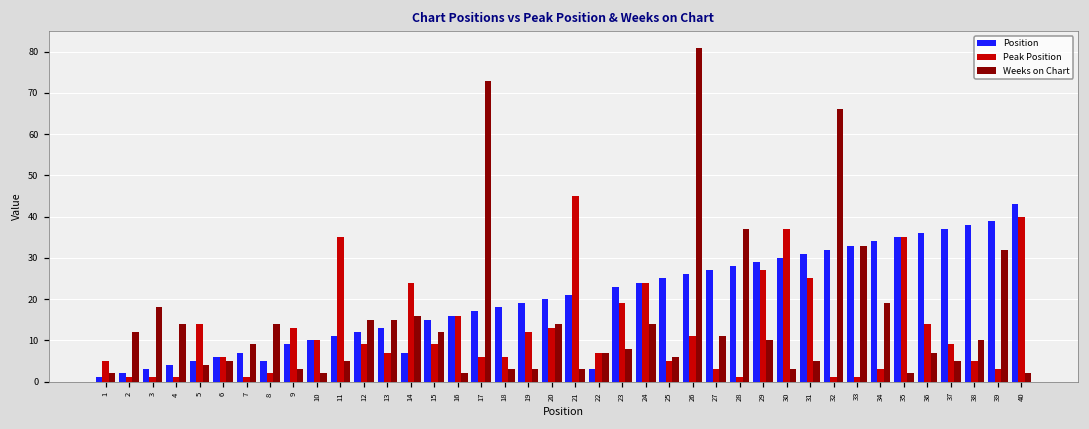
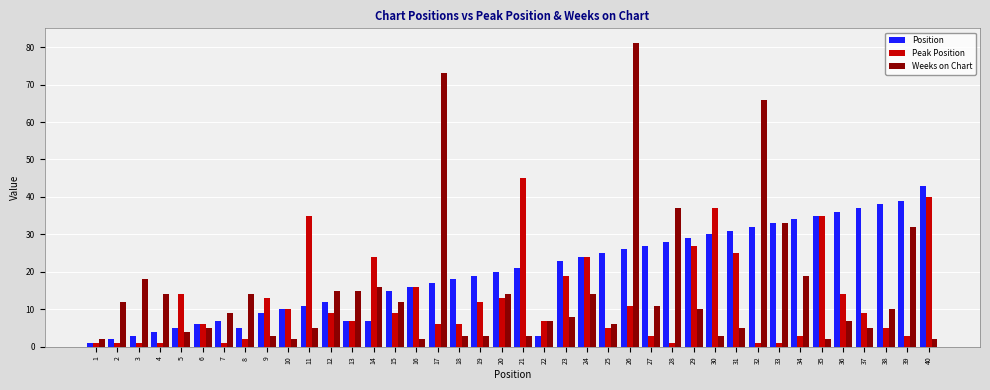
  {
    "Position": {
      "1": 1,
      "2": 2,
      "3": 3,
      "4": 4,
      "5": 5,
      "6": 6,
      "7": 7,
      "8": 5,
      "9": 9,
      "10": 10,
      "11": 11,
      "12": 12,
-     "13": 13,
+     "13": 7,
      "14": 7,
      "15": 15,
      "16": 16,
      "17": 17,
      "18": 18,
      "19": 19,
      "20": 20,
      "21": 21,
      "22": 3,
      "23": 23,
      "24": 24,
      "25": 25,
      "26": 26,
      "27": 27,
      "28": 28,
      "29": 29,
      "30": 30,
      "31": 31,
      "32": 32,
      "33": 33,
      "34": 34,
      "35": 35,
      "36": 36,
      "37": 37,
      "38": 38,
      "39": 39,
      "40": 43
    },
    "Peak Position": {
-     "1": 5,
+     "1": 1,
      "2": 1,
      "3": 1,
      "4": 1,
      "5": 14,
      "6": 6,
      "7": 1,
      "8": 2,
      "9": 13,
      "10": 10,
      "11": 35,
      "12": 9,
      "13": 7,
      "14": 24,
      "15": 9,
      "16": 16,
      "17": 6,
      "18": 6,
      "19": 12,
      "20": 13,
      "21": 45,
      "22": 7,
      "23": 19,
      "24": 24,
      "25": 5,
      "26": 11,
      "27": 3,
      "28": 1,
      "29": 27,
      "30": 37,
      "31": 25,
      "32": 1,
      "33": 1,
      "34": 3,
      "35": 35,
      "36": 14,
      "37": 9,
      "38": 5,
      "39": 3,
      "40": 40
    },
    "Weeks on Chart": {
      "1": 2,
      "2": 12,
      "3": 18,
      "4": 14,
      "5": 4,
      "6": 5,
      "7": 9,
      "8": 14,
      "9": 3,
      "10": 2,
      "11": 5,
      "12": 15,
      "13": 15,
      "14": 16,
      "15": 12,
      "16": 2,
      "17": 73,
      "18": 3,
      "19": 3,
      "20": 14,
      "21": 3,
      "22": 7,
      "23": 8,
      "24": 14,
      "25": 6,
      "26": 81,
      "27": 11,
      "28": 37,
      "29": 10,
      "30": 3,
      "31": 5,
      "32": 66,
      "33": 33,
      "34": 19,
      "35": 2,
      "36": 7,
      "37": 5,
      "38": 10,
      "39": 32,
      "40": 2
    }
  }
